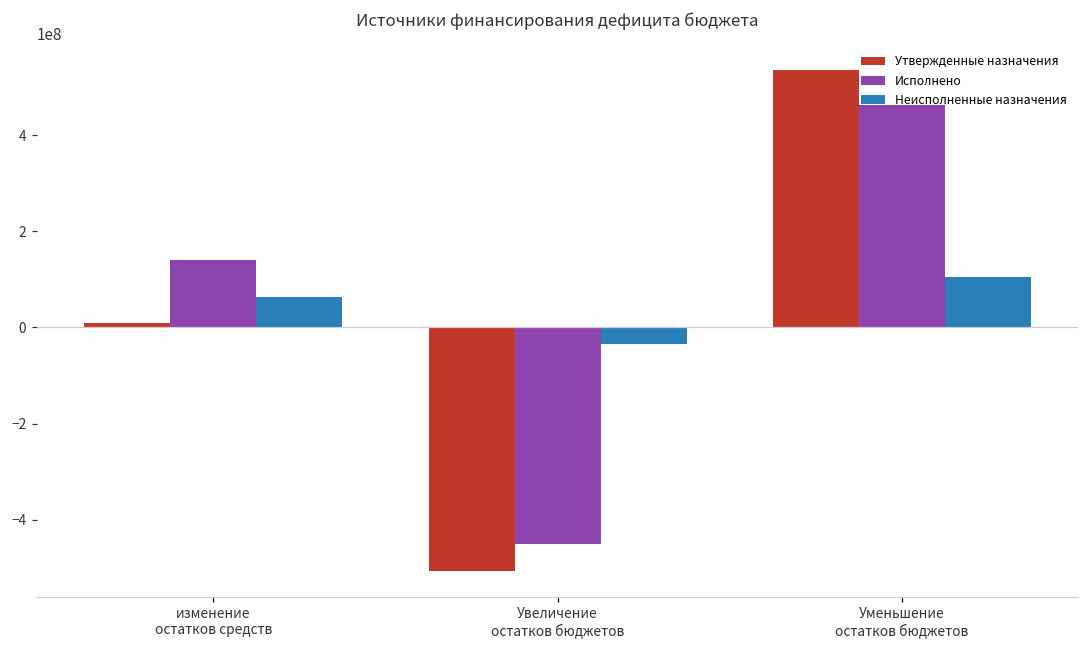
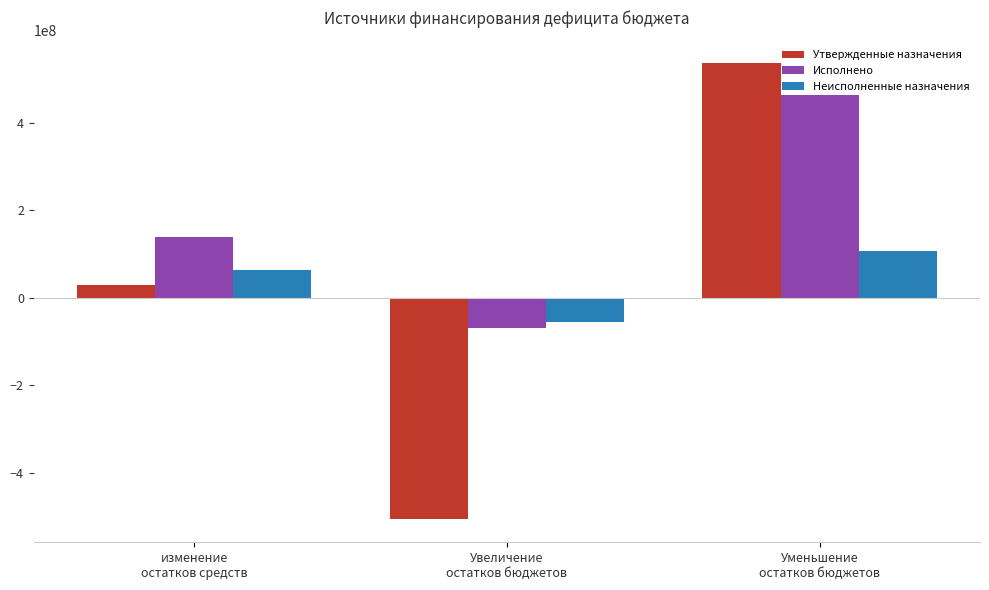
  {
    "Утвержденные назначения": {
-     "изменение остатков средств": 10000000,
+     "изменение остатков средств": 30000000,
      "Увеличение остатков бюджетов": -510000000,
      "Уменьшение остатков бюджетов": 540000000
    },
    "Исполнено": {
      "изменение остатков средств": 140000000,
-     "Увеличение остатков бюджетов": -450000000,
+     "Увеличение остатков бюджетов": -70000000,
      "Уменьшение остатков бюджетов": 460000000
    },
    "Неисполненные назначения": {
      "изменение остатков средств": 60000000,
-     "Увеличение остатков бюджетов": -40000000,
+     "Увеличение остатков бюджетов": -60000000,
      "Уменьшение остатков бюджетов": 110000000
    }
  }
